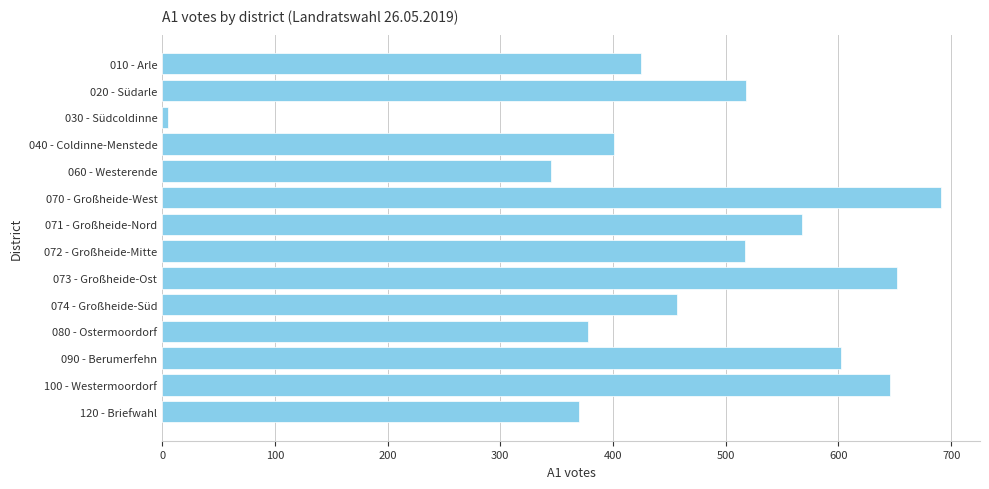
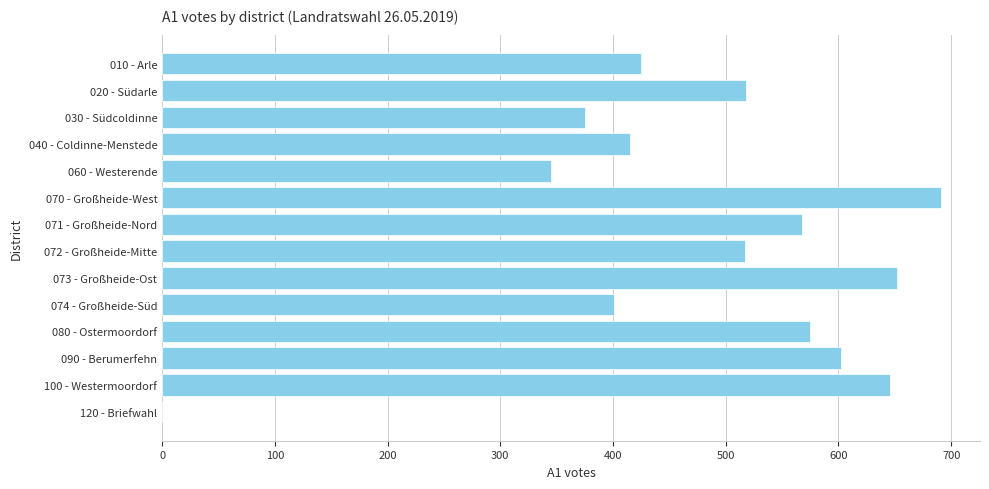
  {
    "010 - Arle": 425,
    "020 - Südarle": 518,
-   "030 - Südcoldinne": 5,
-   "040 - Coldinne-Menstede": 401,
+   "030 - Südcoldinne": 375,
+   "040 - Coldinne-Menstede": 415,
    "060 - Westerende": 345,
    "070 - Großheide-West": 691,
    "071 - Großheide-Nord": 568,
    "072 - Großheide-Mitte": 517,
    "073 - Großheide-Ost": 652,
-   "074 - Großheide-Süd": 457,
-   "080 - Ostermoordorf": 378,
+   "074 - Großheide-Süd": 401,
+   "080 - Ostermoordorf": 575,
    "090 - Berumerfehn": 602,
    "100 - Westermoordorf": 646,
-   "120 - Briefwahl": 370
+   "120 - Briefwahl": 0
  }
